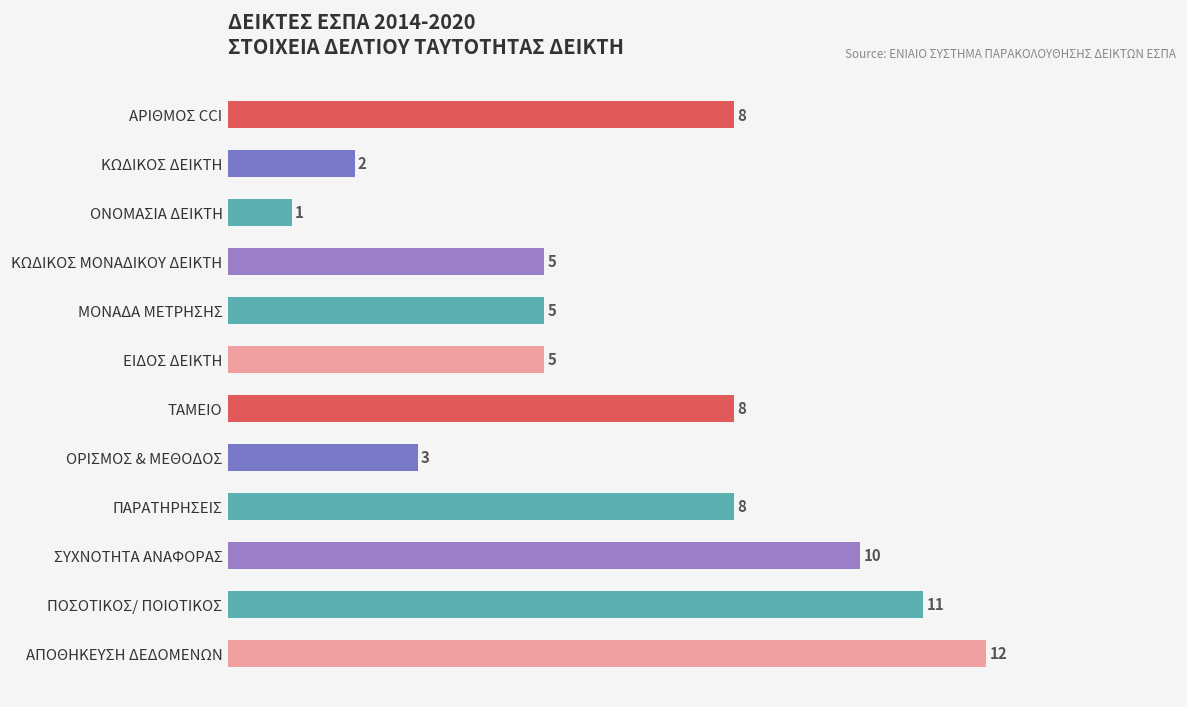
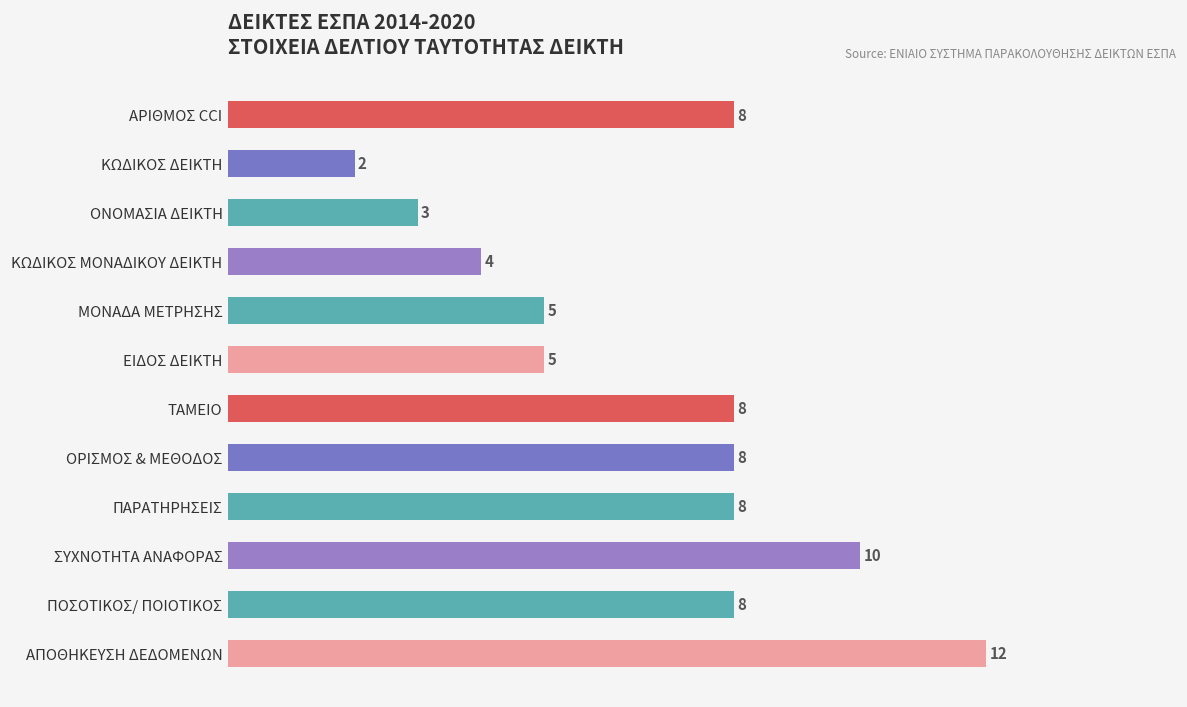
  {
    "ΑΡΙΘΜΟΣ CCI": 8,
    "ΚΩΔΙΚΟΣ ΔΕΙΚΤΗ": 2,
-   "ΟΝΟΜΑΣΙΑ ΔΕΙΚΤΗ": 1,
-   "ΚΩΔΙΚΟΣ ΜΟΝΑΔΙΚΟΥ ΔΕΙΚΤΗ": 5,
+   "ΟΝΟΜΑΣΙΑ ΔΕΙΚΤΗ": 3,
+   "ΚΩΔΙΚΟΣ ΜΟΝΑΔΙΚΟΥ ΔΕΙΚΤΗ": 4,
    "ΜΟΝΑΔΑ ΜΕΤΡΗΣΗΣ": 5,
    "ΕΙΔΟΣ ΔΕΙΚΤΗ": 5,
    "ΤΑΜΕΙΟ": 8,
-   "ΟΡΙΣΜΟΣ & ΜΕΘΟΔΟΣ": 3,
+   "ΟΡΙΣΜΟΣ & ΜΕΘΟΔΟΣ": 8,
    "ΠΑΡΑΤΗΡΗΣΕΙΣ": 8,
    "ΣΥΧΝΟΤΗΤΑ ΑΝΑΦΟΡΑΣ": 10,
-   "ΠΟΣΟΤΙΚΟΣ/ ΠΟΙΟΤΙΚΟΣ": 11,
+   "ΠΟΣΟΤΙΚΟΣ/ ΠΟΙΟΤΙΚΟΣ": 8,
    "ΑΠΟΘΗΚΕΥΣΗ ΔΕΔΟΜΕΝΩΝ": 12
  }
